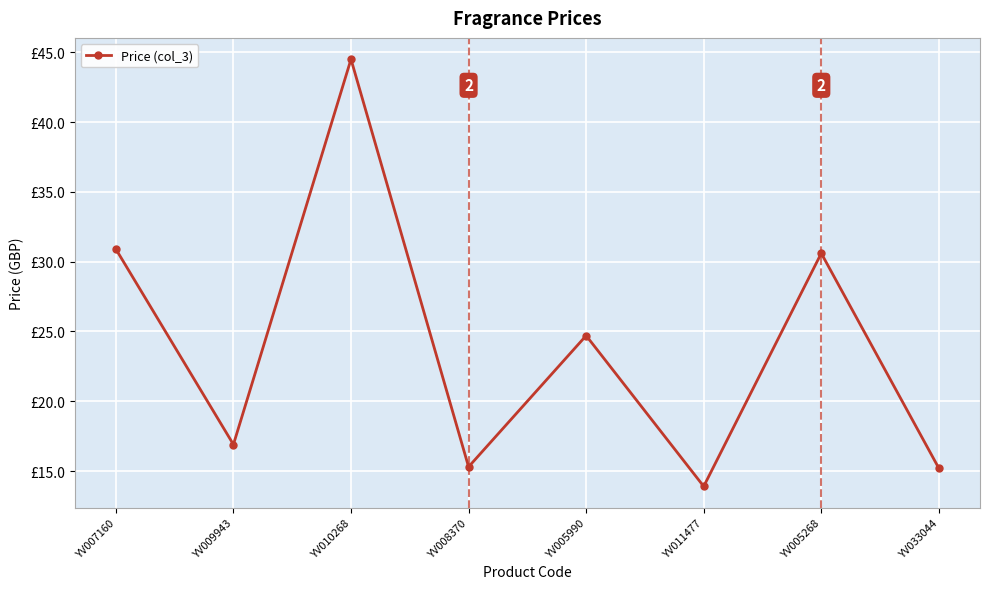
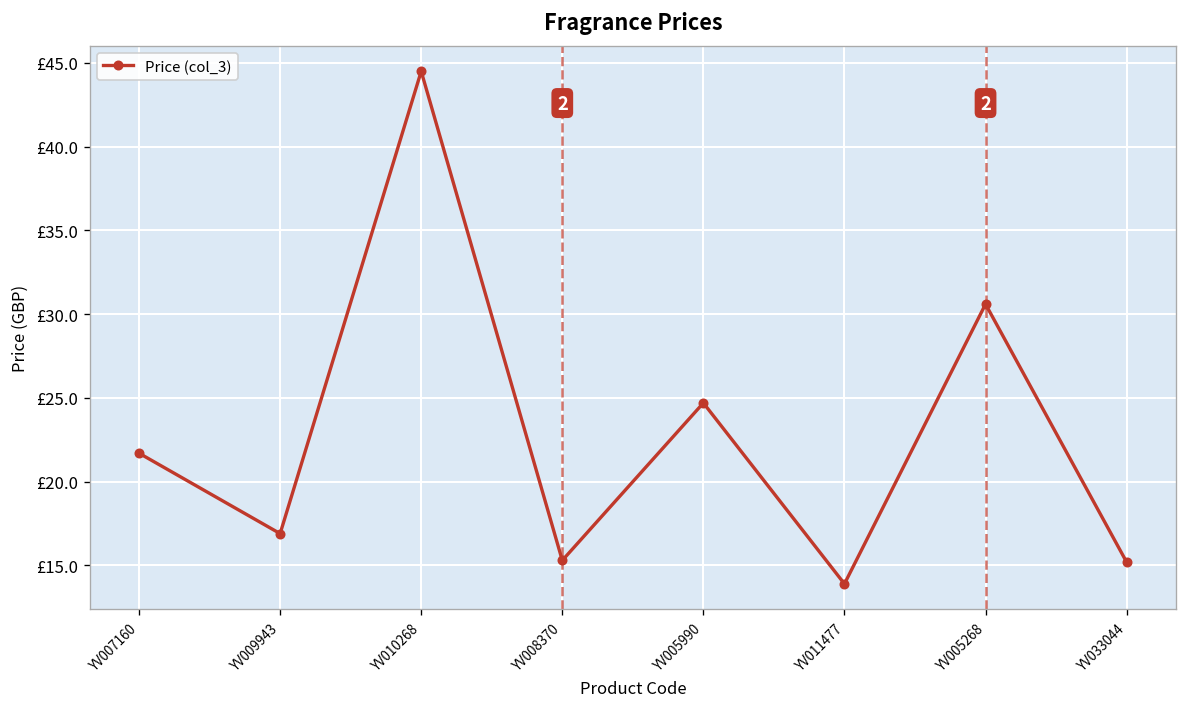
  {
-   "YV007160": "£30.9",
+   "YV007160": "£21.7",
    "YV009943": "£16.9",
    "YV010268": "£44.5",
    "YV008370": "£15.3",
    "YV005990": "£24.7",
    "YV011477": "£13.9",
    "YV005268": "£30.6",
    "YV033044": "£15.2"
  }
